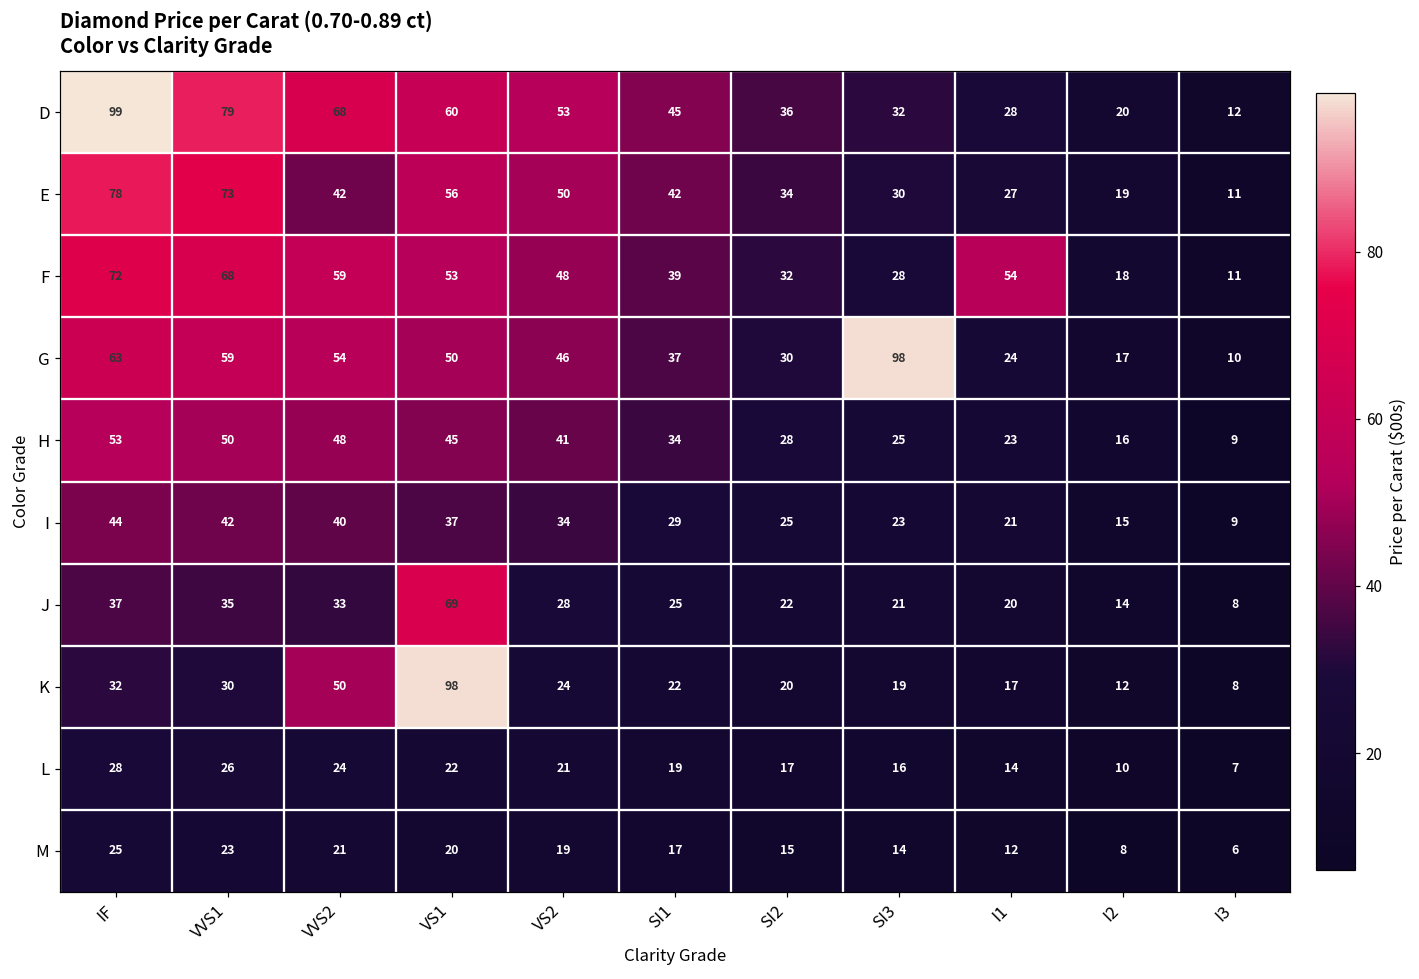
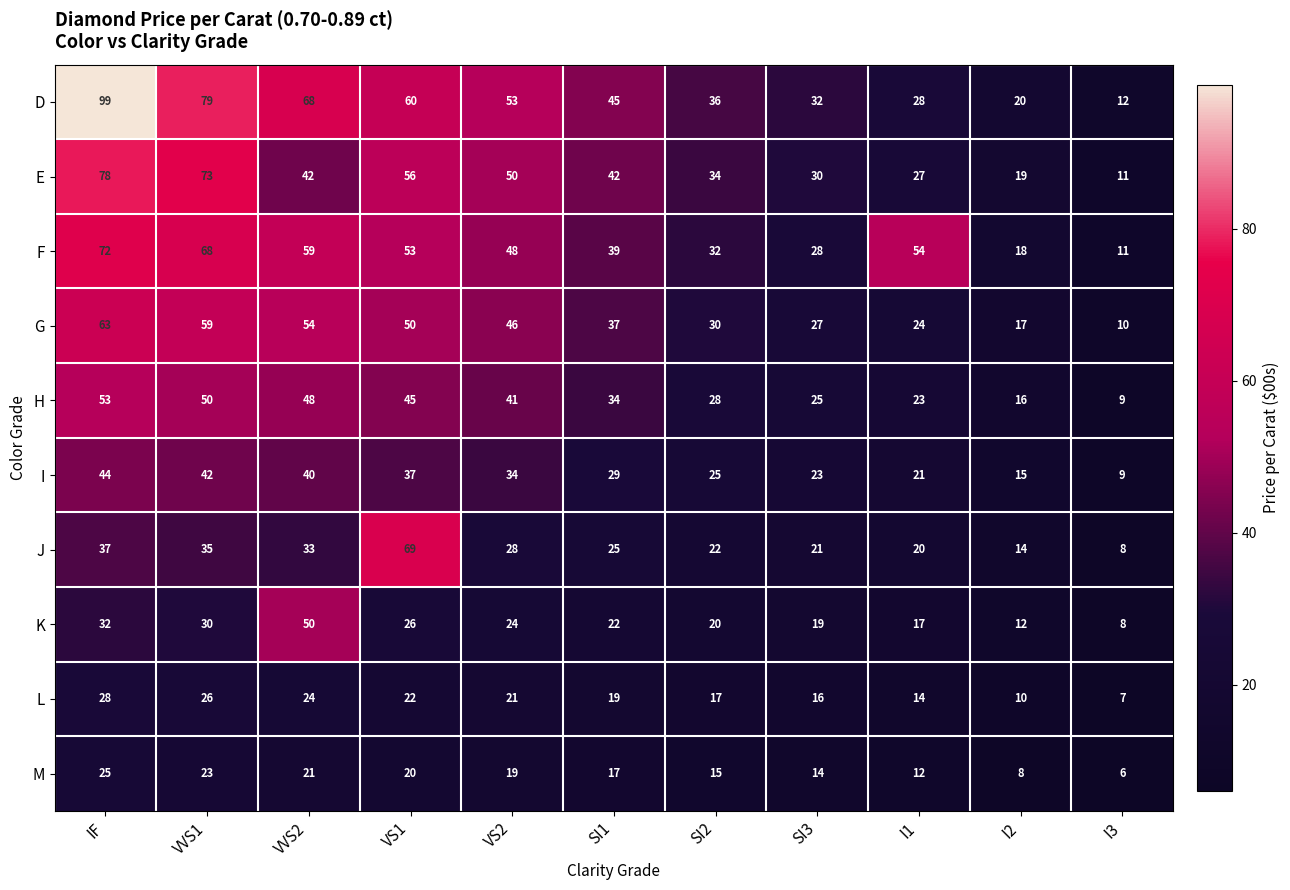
  {
    "D": {
      "IF": 99,
      "VVS1": 79,
      "VVS2": 68,
      "VS1": 60,
      "VS2": 53,
      "SI1": 45,
      "SI2": 36,
      "SI3": 32,
      "I1": 28,
      "I2": 20,
      "I3": 12
    },
    "E": {
      "IF": 78,
      "VVS1": 73,
      "VVS2": 42,
      "VS1": 56,
      "VS2": 50,
      "SI1": 42,
      "SI2": 34,
      "SI3": 30,
      "I1": 27,
      "I2": 19,
      "I3": 11
    },
    "F": {
      "IF": 72,
      "VVS1": 68,
      "VVS2": 59,
      "VS1": 53,
      "VS2": 48,
      "SI1": 39,
      "SI2": 32,
      "SI3": 28,
      "I1": 54,
      "I2": 18,
      "I3": 11
    },
    "G": {
      "IF": 63,
      "VVS1": 59,
      "VVS2": 54,
      "VS1": 50,
      "VS2": 46,
      "SI1": 37,
      "SI2": 30,
-     "SI3": 98,
+     "SI3": 27,
      "I1": 24,
      "I2": 17,
      "I3": 10
    },
    "H": {
      "IF": 53,
      "VVS1": 50,
      "VVS2": 48,
      "VS1": 45,
      "VS2": 41,
      "SI1": 34,
      "SI2": 28,
      "SI3": 25,
      "I1": 23,
      "I2": 16,
      "I3": 9
    },
    "I": {
      "IF": 44,
      "VVS1": 42,
      "VVS2": 40,
      "VS1": 37,
      "VS2": 34,
      "SI1": 29,
      "SI2": 25,
      "SI3": 23,
      "I1": 21,
      "I2": 15,
      "I3": 9
    },
    "J": {
      "IF": 37,
      "VVS1": 35,
      "VVS2": 33,
      "VS1": 69,
      "VS2": 28,
      "SI1": 25,
      "SI2": 22,
      "SI3": 21,
      "I1": 20,
      "I2": 14,
      "I3": 8
    },
    "K": {
      "IF": 32,
      "VVS1": 30,
      "VVS2": 50,
-     "VS1": 98,
+     "VS1": 26,
      "VS2": 24,
      "SI1": 22,
      "SI2": 20,
      "SI3": 19,
      "I1": 17,
      "I2": 12,
      "I3": 8
    },
    "L": {
      "IF": 28,
      "VVS1": 26,
      "VVS2": 24,
      "VS1": 22,
      "VS2": 21,
      "SI1": 19,
      "SI2": 17,
      "SI3": 16,
      "I1": 14,
      "I2": 10,
      "I3": 7
    },
    "M": {
      "IF": 25,
      "VVS1": 23,
      "VVS2": 21,
      "VS1": 20,
      "VS2": 19,
      "SI1": 17,
      "SI2": 15,
      "SI3": 14,
      "I1": 12,
      "I2": 8,
      "I3": 6
    }
  }
